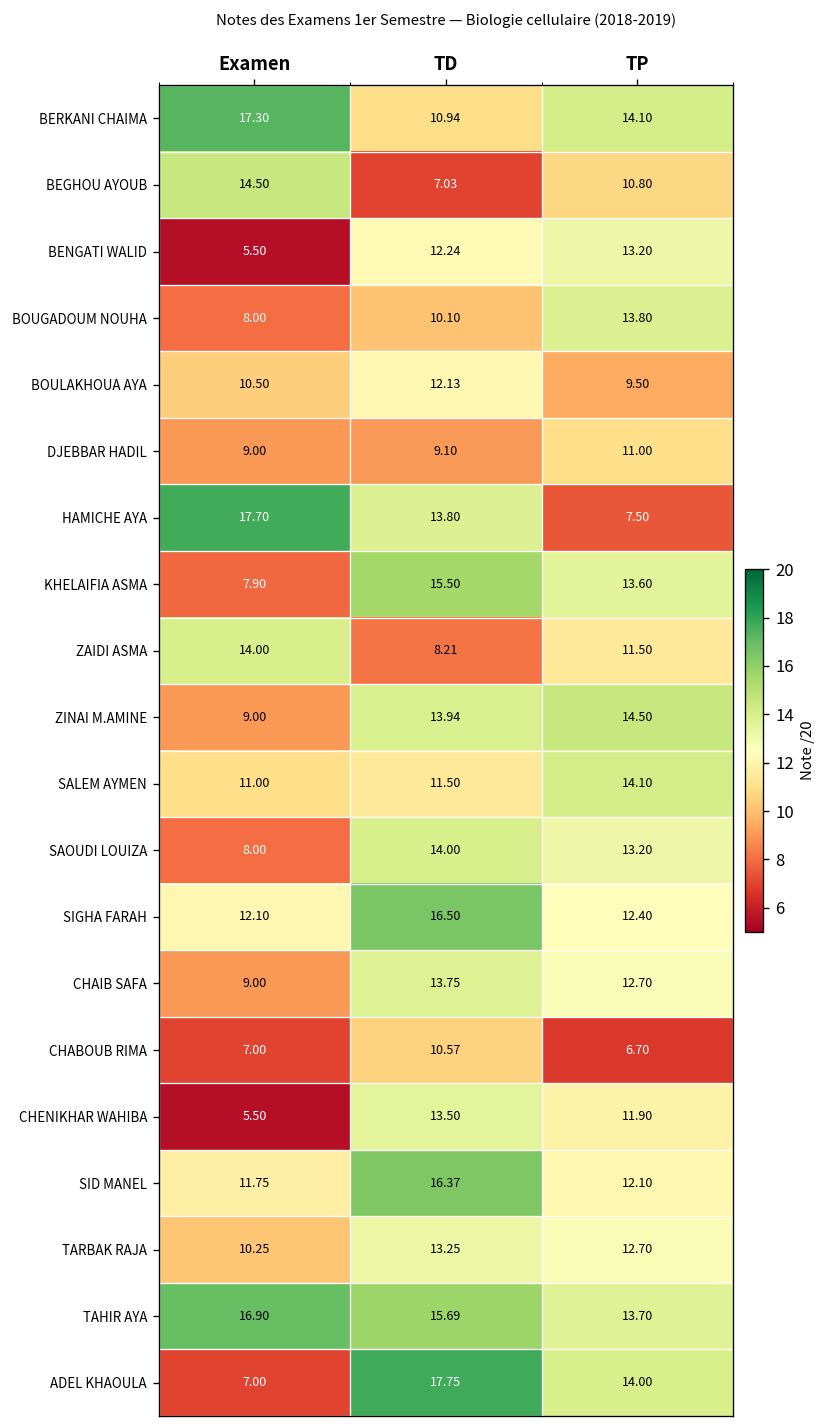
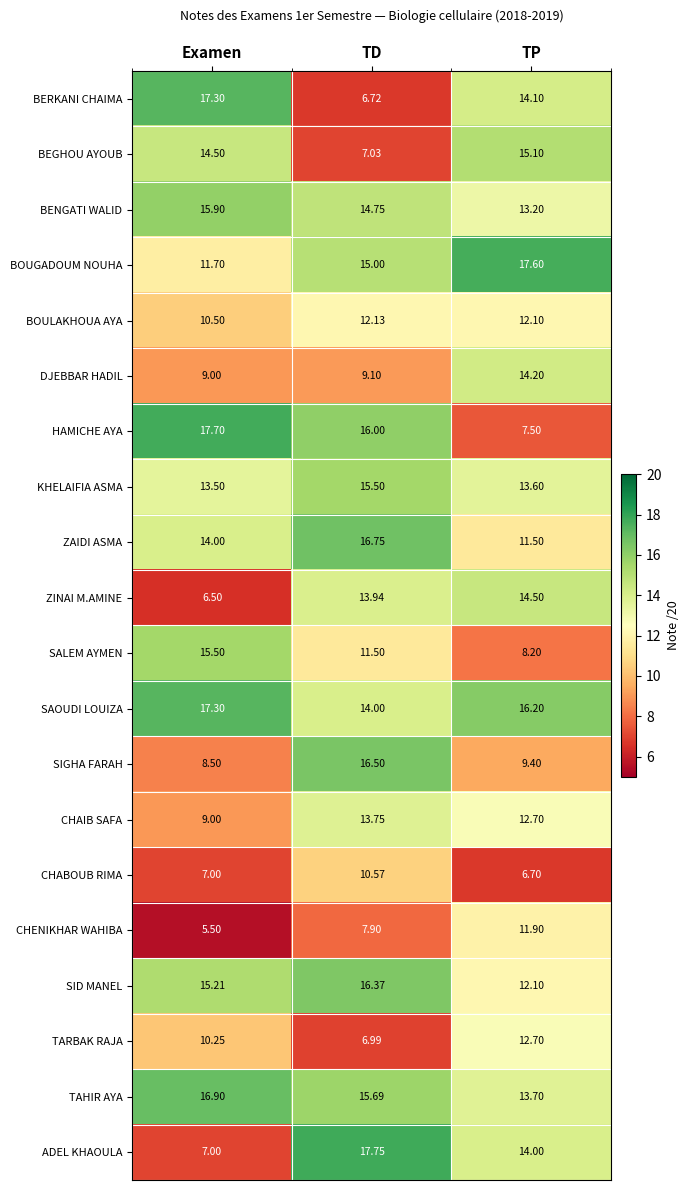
  {
    "BERKANI CHAIMA": {
      "Examen": 17.30,
-     "TD": 10.94,
+     "TD": 6.72,
      "TP": 14.10
    },
    "BEGHOU AYOUB": {
      "Examen": 14.50,
      "TD": 7.03,
-     "TP": 10.80
+     "TP": 15.10
    },
    "BENGATI WALID": {
-     "Examen": 5.50,
-     "TD": 12.24,
+     "Examen": 15.90,
+     "TD": 14.75,
      "TP": 13.20
    },
    "BOUGADOUM NOUHA": {
-     "Examen": 8.00,
-     "TD": 10.10,
-     "TP": 13.80
+     "Examen": 11.70,
+     "TD": 15.00,
+     "TP": 17.60
    },
    "BOULAKHOUA AYA": {
      "Examen": 10.50,
      "TD": 12.13,
-     "TP": 9.50
+     "TP": 12.10
    },
    "DJEBBAR HADIL": {
      "Examen": 9.00,
      "TD": 9.10,
-     "TP": 11.00
+     "TP": 14.20
    },
    "HAMICHE AYA": {
      "Examen": 17.70,
-     "TD": 13.80,
+     "TD": 16.00,
      "TP": 7.50
    },
    "KHELAIFIA ASMA": {
-     "Examen": 7.90,
+     "Examen": 13.50,
      "TD": 15.50,
      "TP": 13.60
    },
    "ZAIDI ASMA": {
      "Examen": 14.00,
-     "TD": 8.21,
+     "TD": 16.75,
      "TP": 11.50
    },
    "ZINAI M.AMINE": {
-     "Examen": 9.00,
+     "Examen": 6.50,
      "TD": 13.94,
      "TP": 14.50
    },
    "SALEM AYMEN": {
-     "Examen": 11.00,
+     "Examen": 15.50,
      "TD": 11.50,
-     "TP": 14.10
+     "TP": 8.20
    },
    "SAOUDI LOUIZA": {
-     "Examen": 8.00,
+     "Examen": 17.30,
      "TD": 14.00,
-     "TP": 13.20
+     "TP": 16.20
    },
    "SIGHA FARAH": {
-     "Examen": 12.10,
+     "Examen": 8.50,
      "TD": 16.50,
-     "TP": 12.40
+     "TP": 9.40
    },
    "CHAIB SAFA": {
      "Examen": 9.00,
      "TD": 13.75,
      "TP": 12.70
    },
    "CHABOUB RIMA": {
      "Examen": 7.00,
      "TD": 10.57,
      "TP": 6.70
    },
    "CHENIKHAR WAHIBA": {
      "Examen": 5.50,
-     "TD": 13.50,
+     "TD": 7.90,
      "TP": 11.90
    },
    "SID MANEL": {
-     "Examen": 11.75,
+     "Examen": 15.21,
      "TD": 16.37,
      "TP": 12.10
    },
    "TARBAK RAJA": {
      "Examen": 10.25,
-     "TD": 13.25,
+     "TD": 6.99,
      "TP": 12.70
    },
    "TAHIR AYA": {
      "Examen": 16.90,
      "TD": 15.69,
      "TP": 13.70
    },
    "ADEL KHAOULA": {
      "Examen": 7.00,
      "TD": 17.75,
      "TP": 14.00
    }
  }
